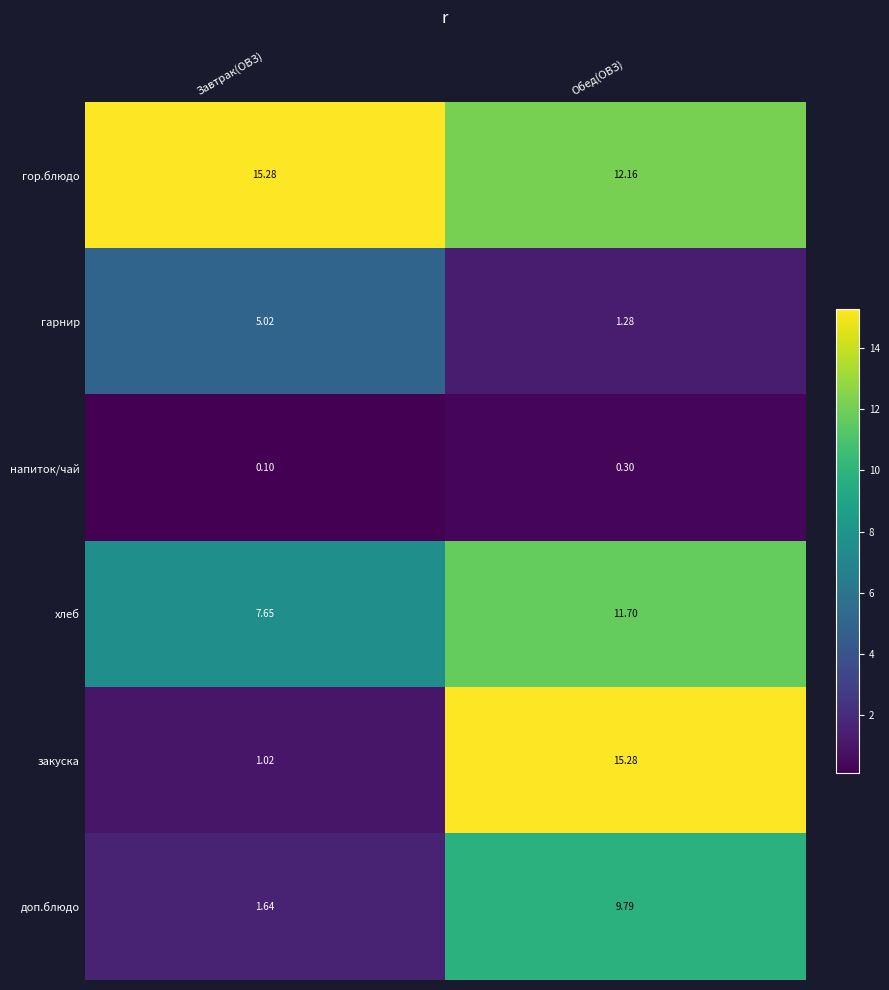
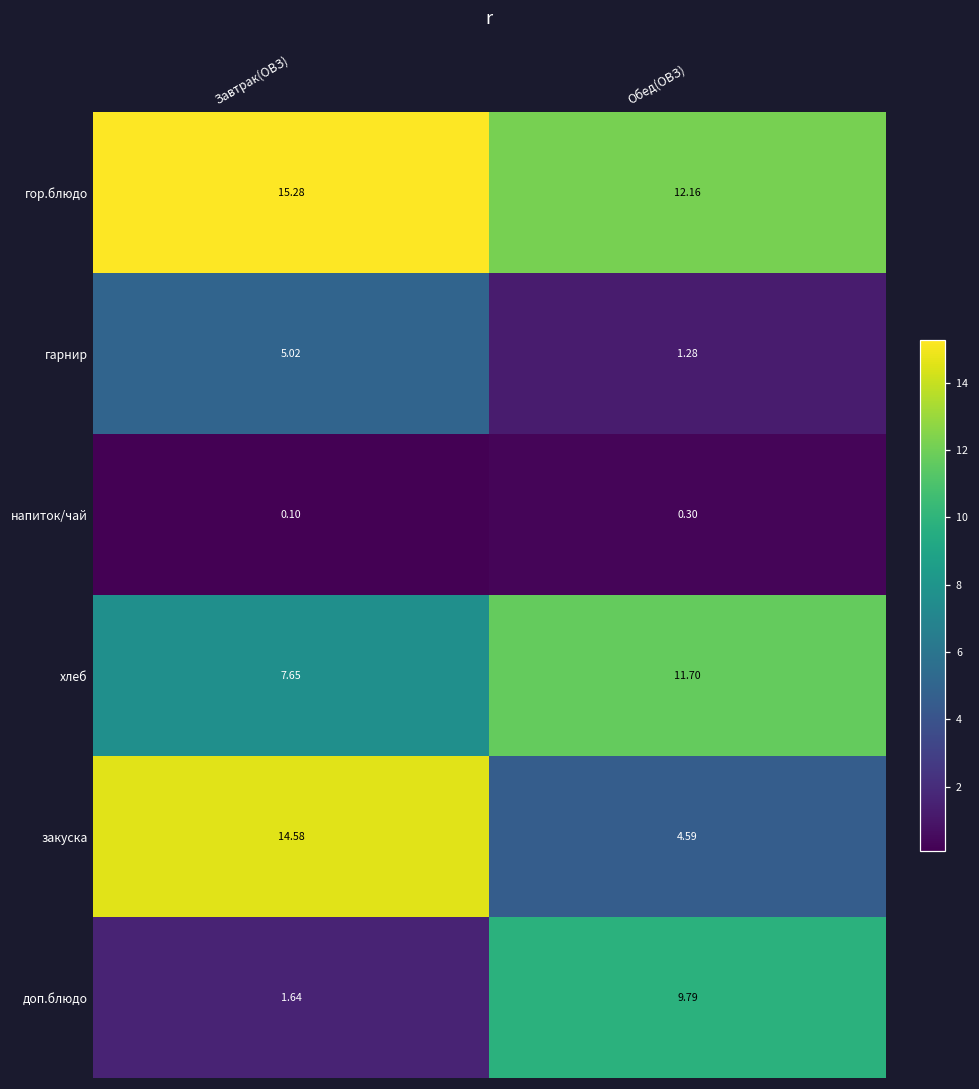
  {
    "гор.блюдо": {
      "Завтрак(ОВЗ)": 15.28,
      "Обед(ОВЗ)": 12.16
    },
    "гарнир": {
      "Завтрак(ОВЗ)": 5.02,
      "Обед(ОВЗ)": 1.28
    },
    "напиток/чай": {
      "Завтрак(ОВЗ)": 0.10,
      "Обед(ОВЗ)": 0.30
    },
    "хлеб": {
      "Завтрак(ОВЗ)": 7.65,
      "Обед(ОВЗ)": 11.70
    },
    "закуска": {
-     "Завтрак(ОВЗ)": 1.02,
-     "Обед(ОВЗ)": 15.28
+     "Завтрак(ОВЗ)": 14.58,
+     "Обед(ОВЗ)": 4.59
    },
    "доп.блюдо": {
      "Завтрак(ОВЗ)": 1.64,
      "Обед(ОВЗ)": 9.79
    }
  }
